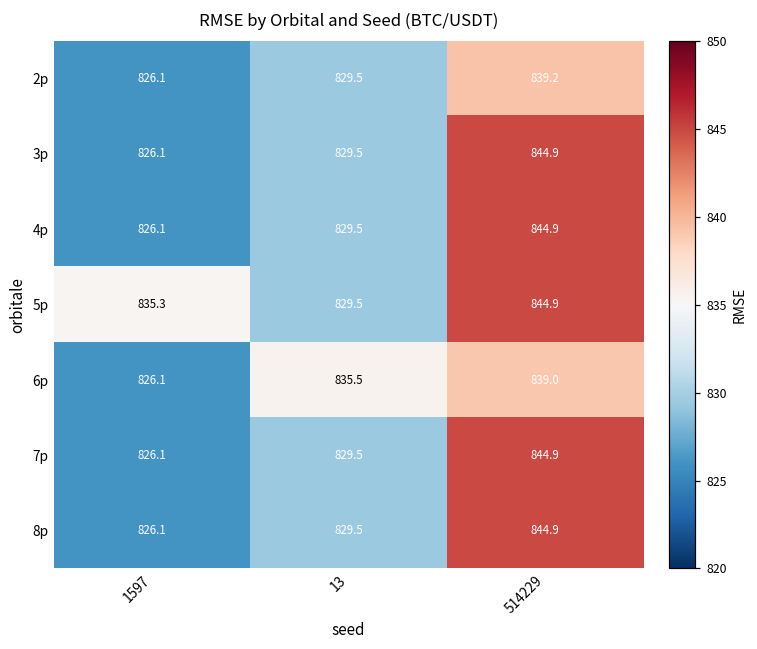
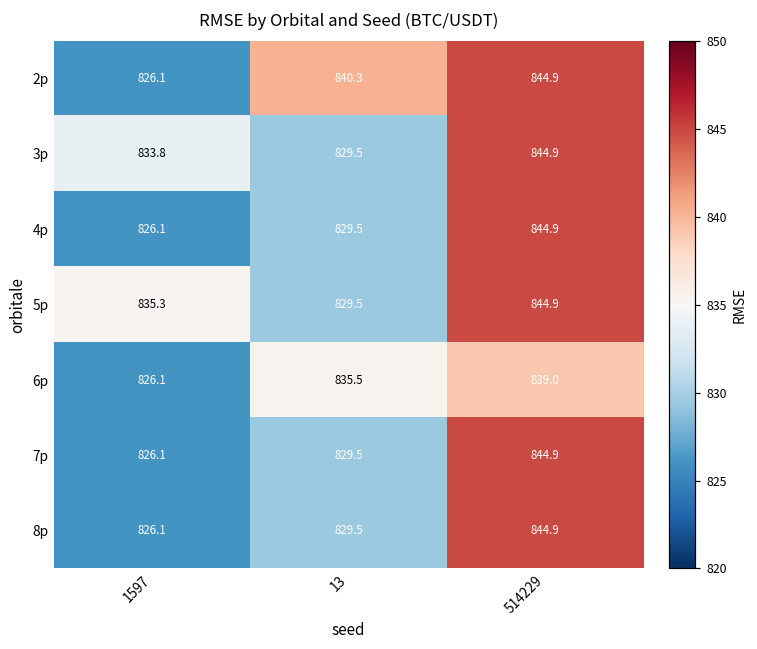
  {
    "2p": {
      "1597": 826.1,
-     "13": 829.5,
-     "514229": 839.2
+     "13": 840.3,
+     "514229": 844.9
    },
    "3p": {
-     "1597": 826.1,
+     "1597": 833.8,
      "13": 829.5,
      "514229": 844.9
    },
    "4p": {
      "1597": 826.1,
      "13": 829.5,
      "514229": 844.9
    },
    "5p": {
      "1597": 835.3,
      "13": 829.5,
      "514229": 844.9
    },
    "6p": {
      "1597": 826.1,
      "13": 835.5,
      "514229": 839.0
    },
    "7p": {
      "1597": 826.1,
      "13": 829.5,
      "514229": 844.9
    },
    "8p": {
      "1597": 826.1,
      "13": 829.5,
      "514229": 844.9
    }
  }
